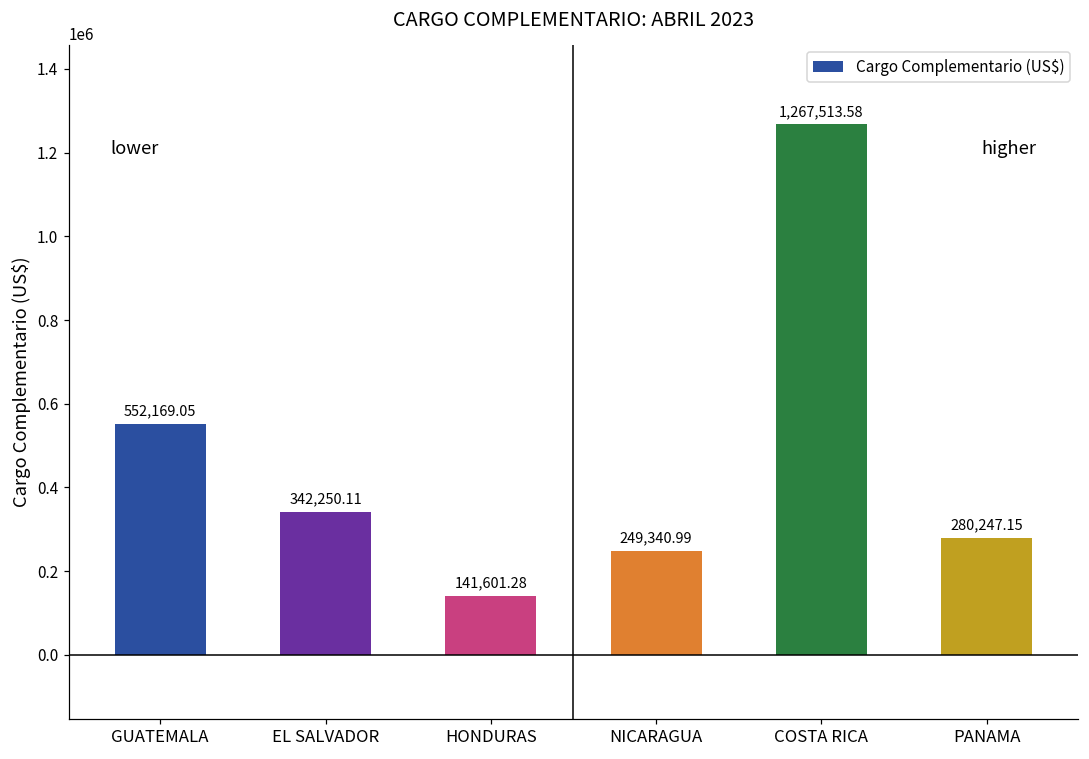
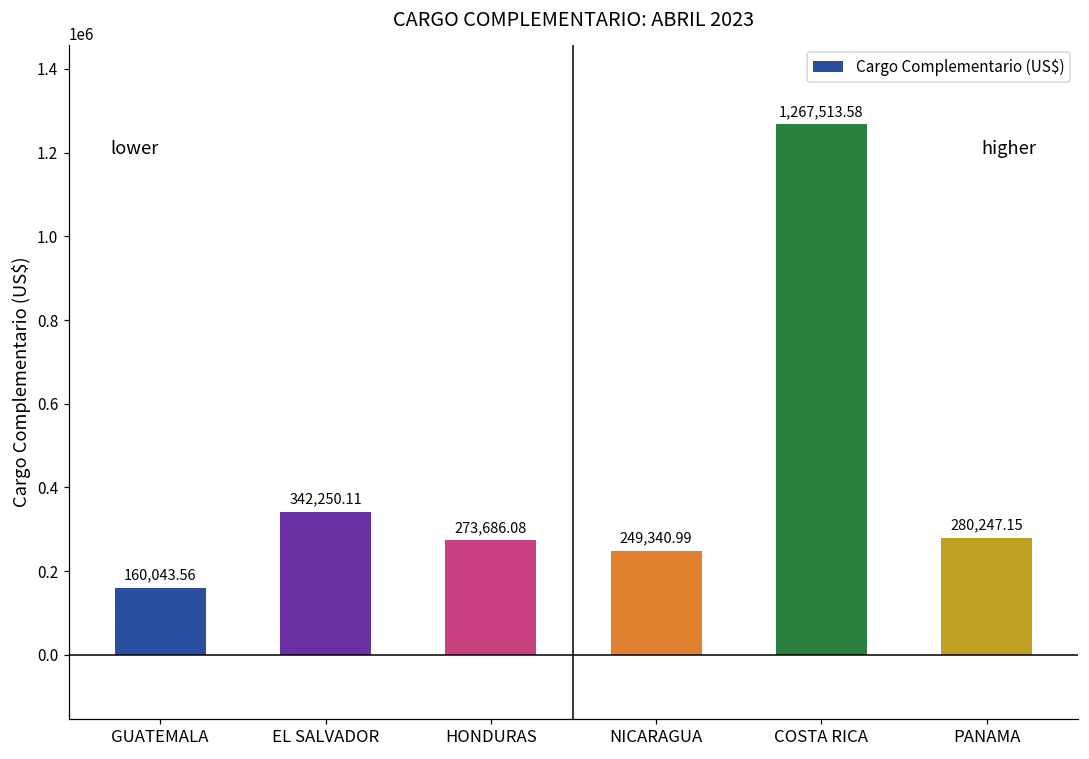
  {
-   "GUATEMALA": "552,169.05",
+   "GUATEMALA": "160,043.56",
    "EL SALVADOR": "342,250.11",
-   "HONDURAS": "141,601.28",
+   "HONDURAS": "273,686.08",
    "NICARAGUA": "249,340.99",
    "COSTA RICA": "1,267,513.58",
    "PANAMA": "280,247.15"
  }
